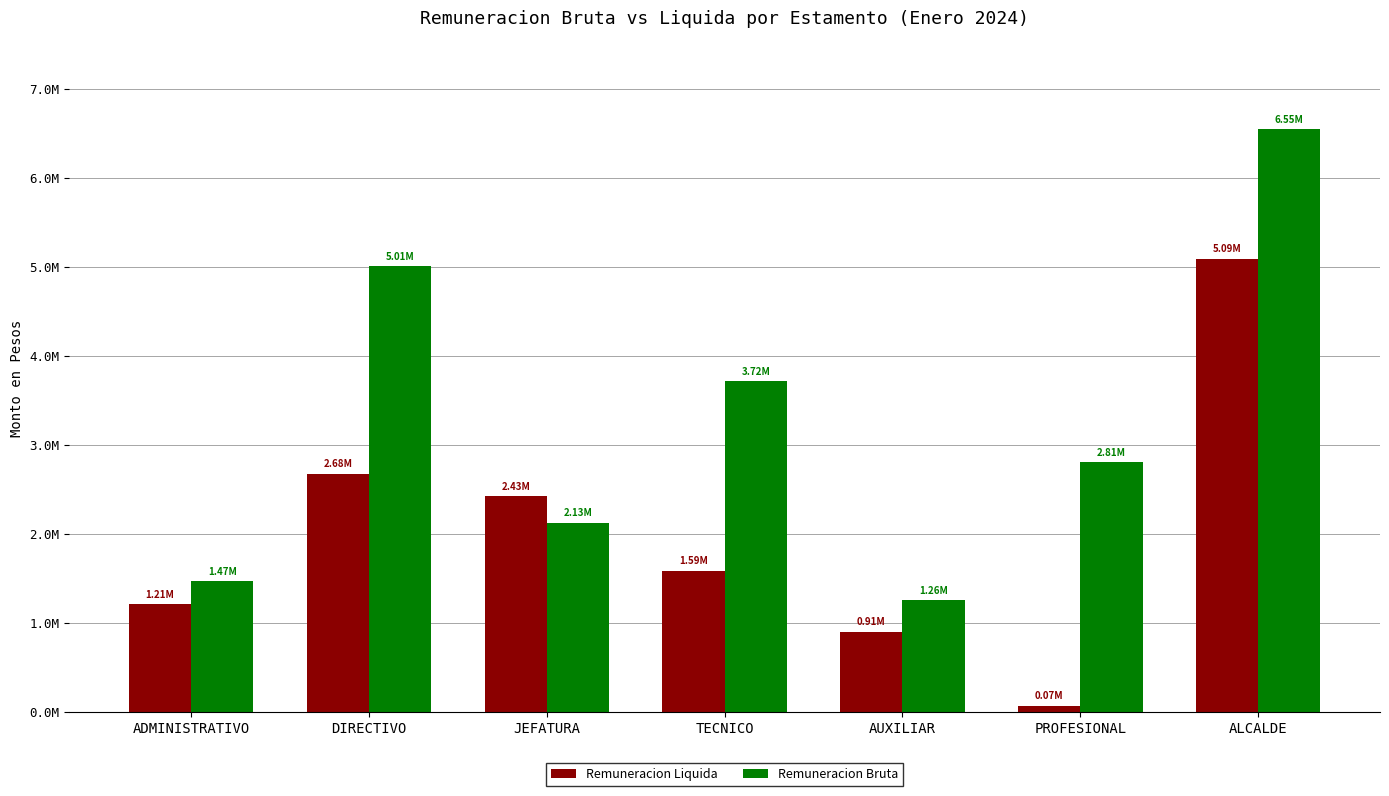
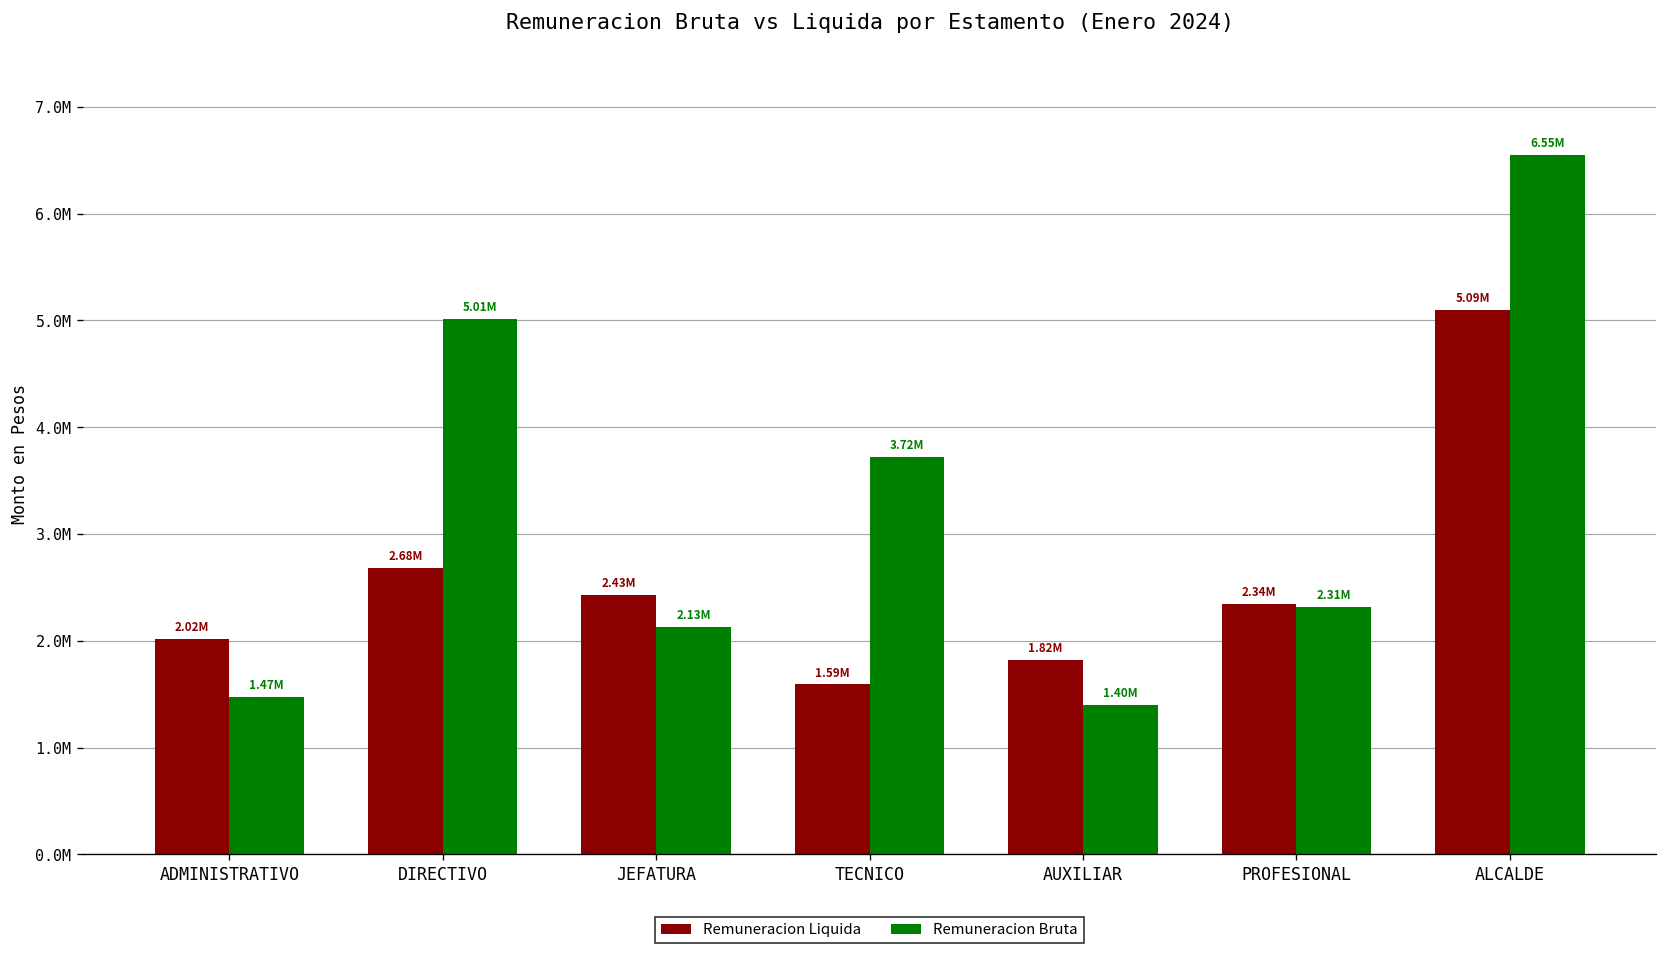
  {
    "Remuneracion Liquida": {
-     "ADMINISTRATIVO": "1.21M",
+     "ADMINISTRATIVO": "2.02M",
      "DIRECTIVO": "2.68M",
      "JEFATURA": "2.43M",
      "TECNICO": "1.59M",
-     "AUXILIAR": "0.91M",
-     "PROFESIONAL": "0.07M",
+     "AUXILIAR": "1.82M",
+     "PROFESIONAL": "2.34M",
      "ALCALDE": "5.09M"
    },
    "Remuneracion Bruta": {
      "ADMINISTRATIVO": "1.47M",
      "DIRECTIVO": "5.01M",
      "JEFATURA": "2.13M",
      "TECNICO": "3.72M",
-     "AUXILIAR": "1.26M",
-     "PROFESIONAL": "2.81M",
+     "AUXILIAR": "1.40M",
+     "PROFESIONAL": "2.31M",
      "ALCALDE": "6.55M"
    }
  }
